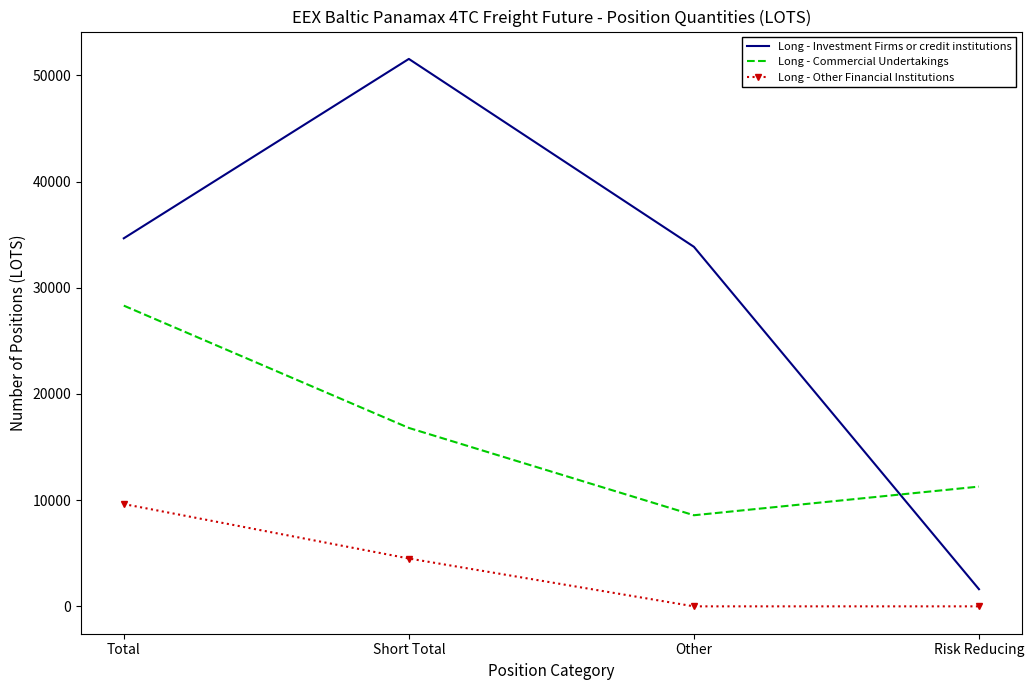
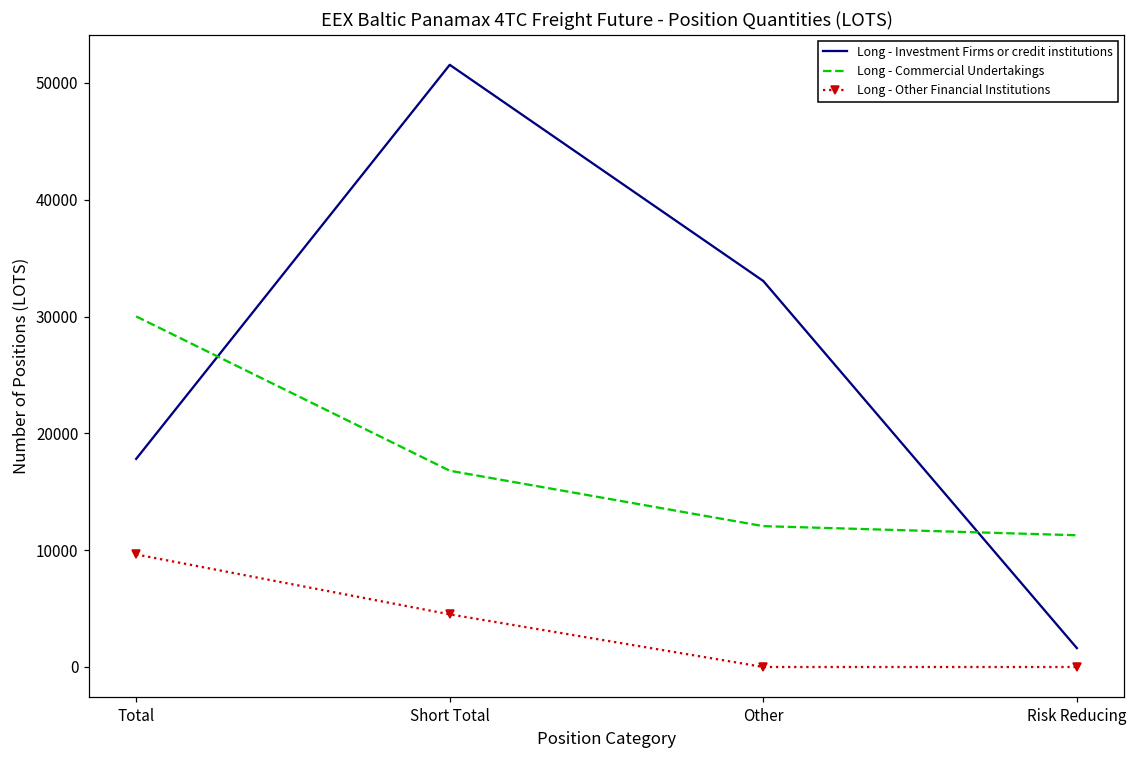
  {
    "Long - Investment Firms or credit institutions": {
-     "Total": 34700,
+     "Total": 17800,
      "Short Total": 51500,
-     "Other": 33900,
+     "Other": 33000,
      "Risk Reducing": 1600
    },
    "Long - Commercial Undertakings": {
-     "Total": 28300,
+     "Total": 30000,
      "Short Total": 16800,
-     "Other": 8600,
+     "Other": 12100,
      "Risk Reducing": 11300
    },
    "Long - Other Financial Institutions": {
      "Total": 9600,
      "Short Total": 4500,
      "Other": 0,
      "Risk Reducing": 0
    }
  }
